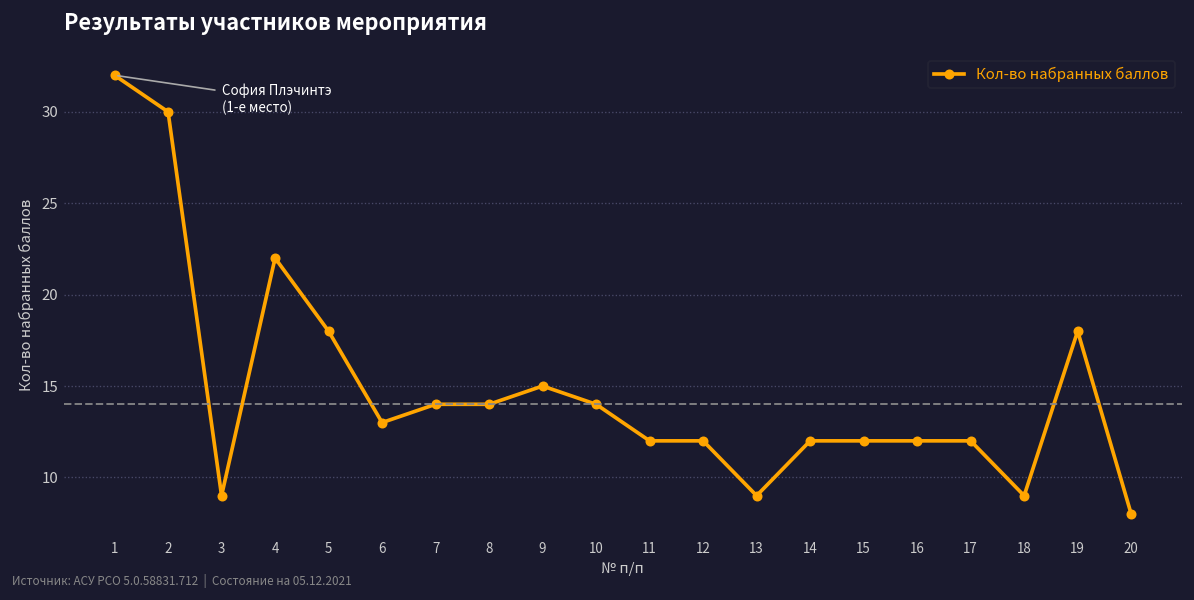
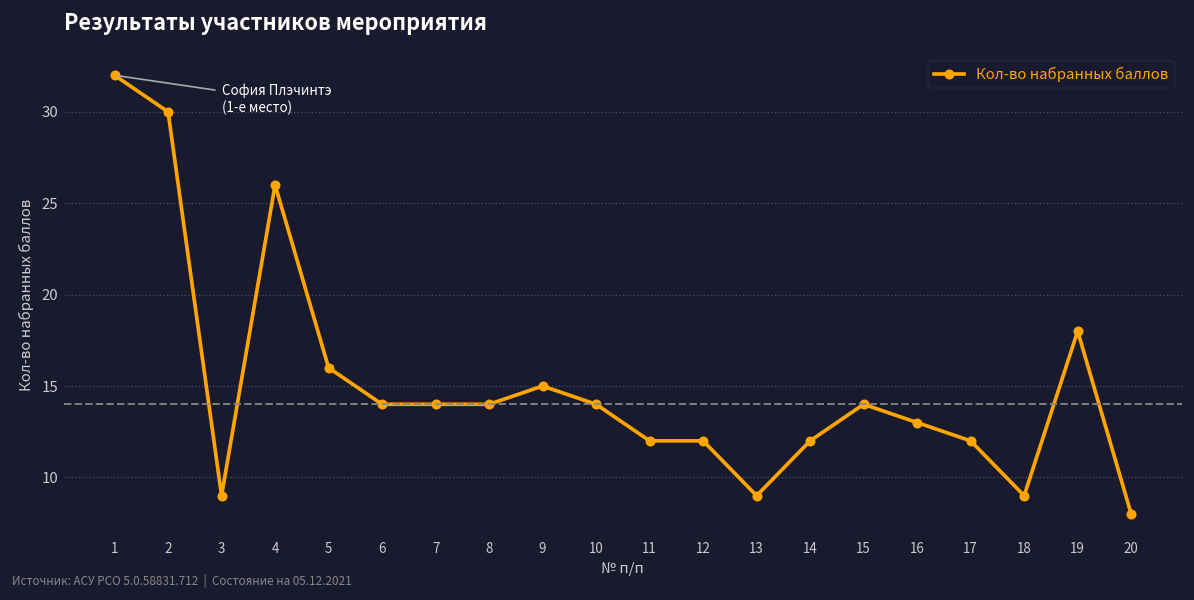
  {
    "1": 32,
    "3": 9,
-   "4": 22,
-   "5": 18,
-   "6": 13,
+   "4": 26,
+   "5": 16,
+   "6": 14,
    "7": 14,
    "8": 14,
    "9": 15,
    "10": 14,
    "11": 12,
    "12": 12,
    "13": 9,
    "14": 12,
-   "15": 12,
-   "16": 12,
+   "15": 14,
+   "16": 13,
    "17": 12,
    "18": 9,
    "19": 18,
    "20": 8
  }
